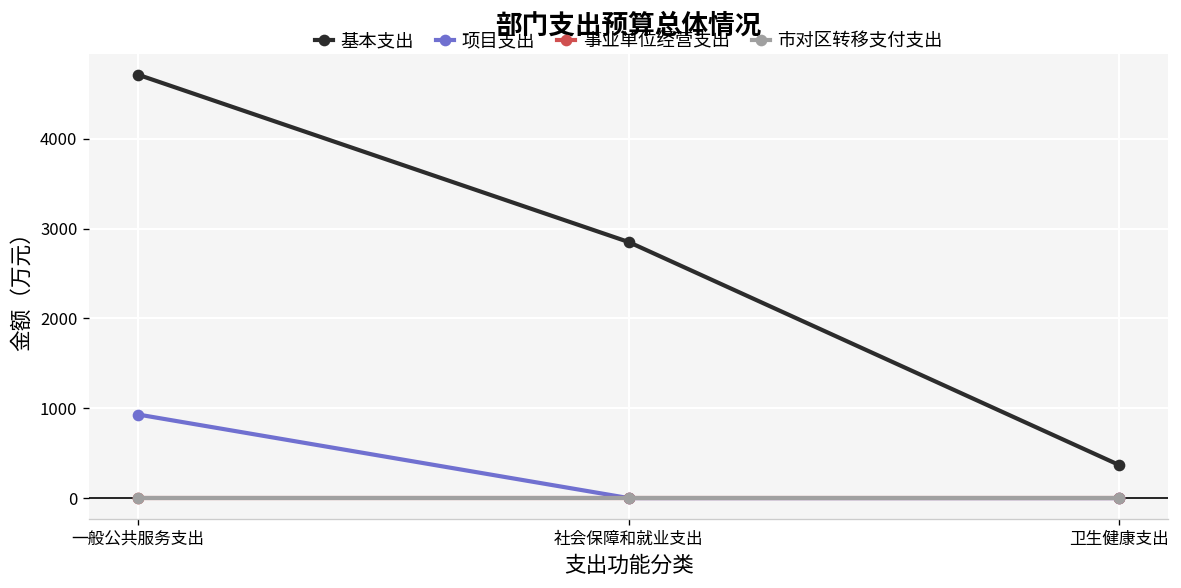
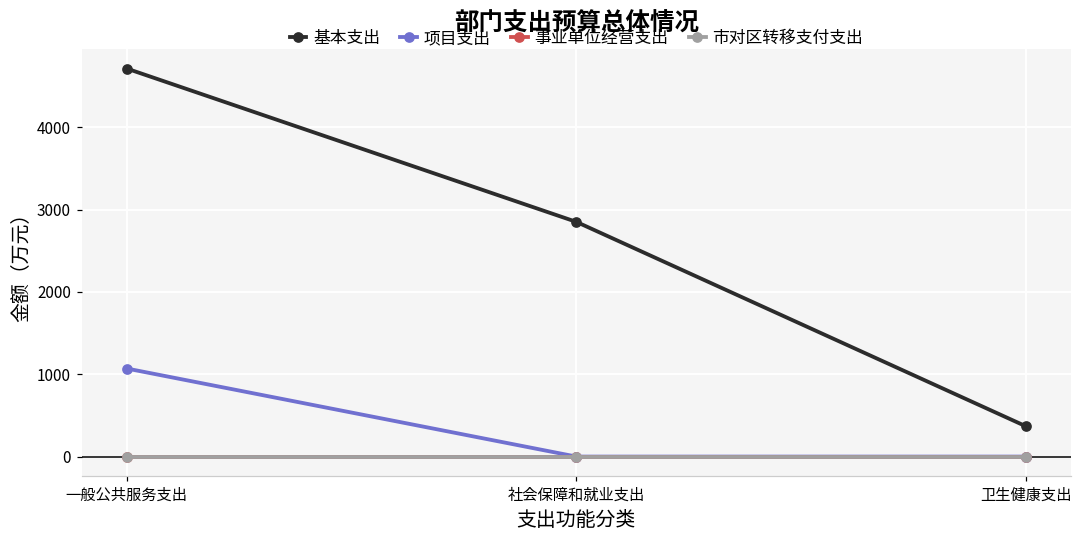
  {
    "基本支出": {
      "一般公共服务支出": 4700,
      "社会保障和就业支出": 2900,
      "卫生健康支出": 400
    },
    "项目支出": {
-     "一般公共服务支出": 900
+     "一般公共服务支出": 1100
    },
    "市对区转移支付支出": {
      "一般公共服务支出": 0
    }
  }
